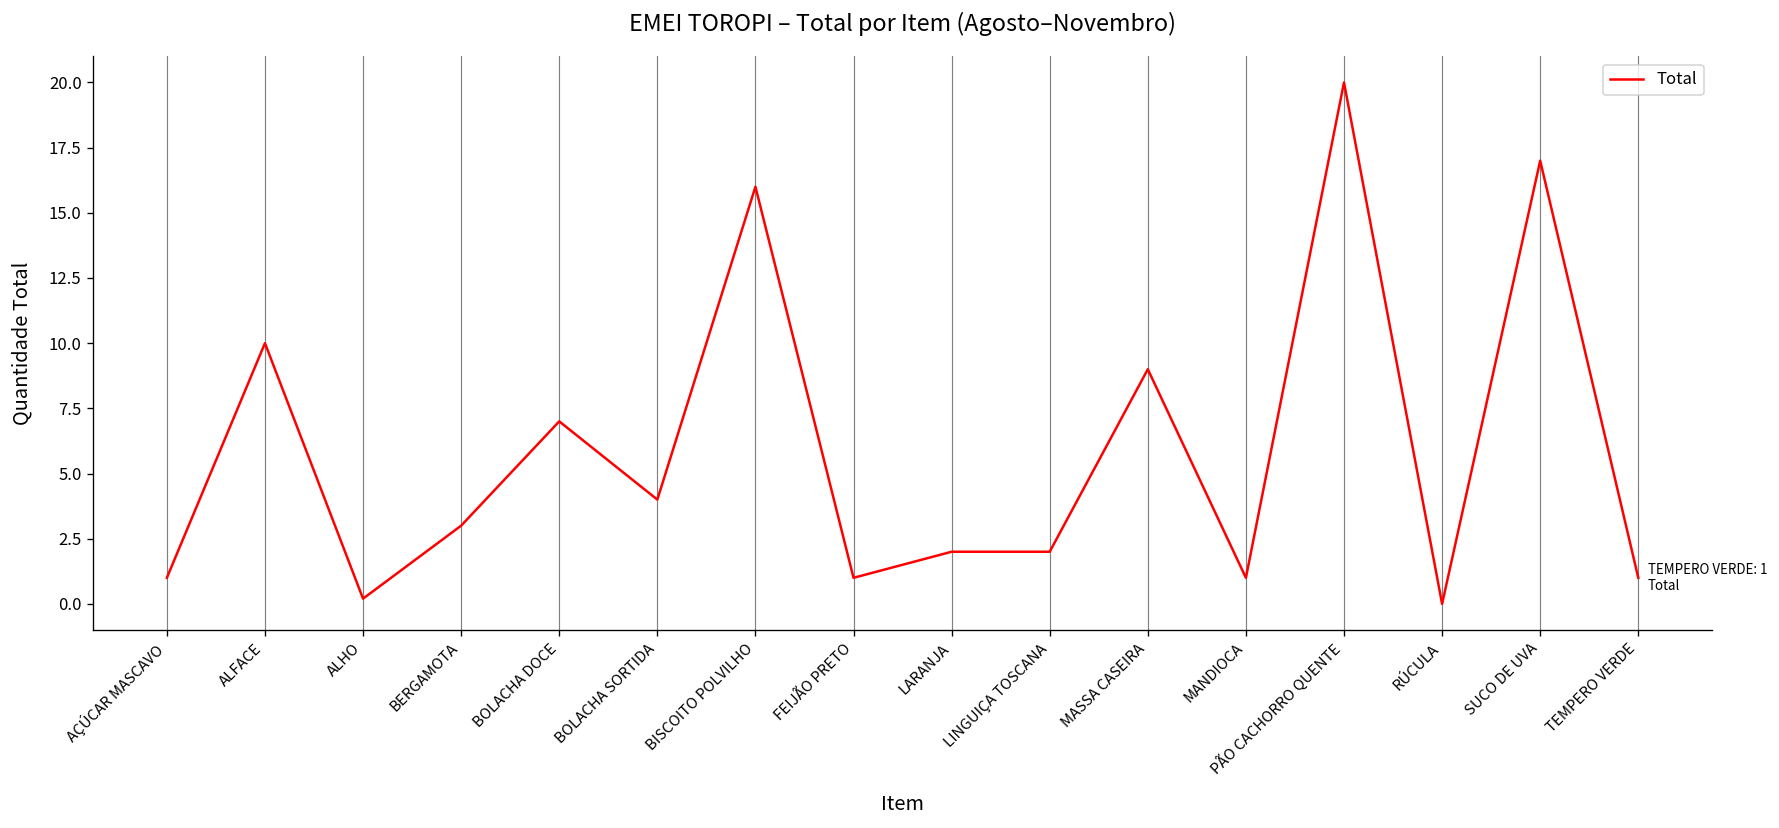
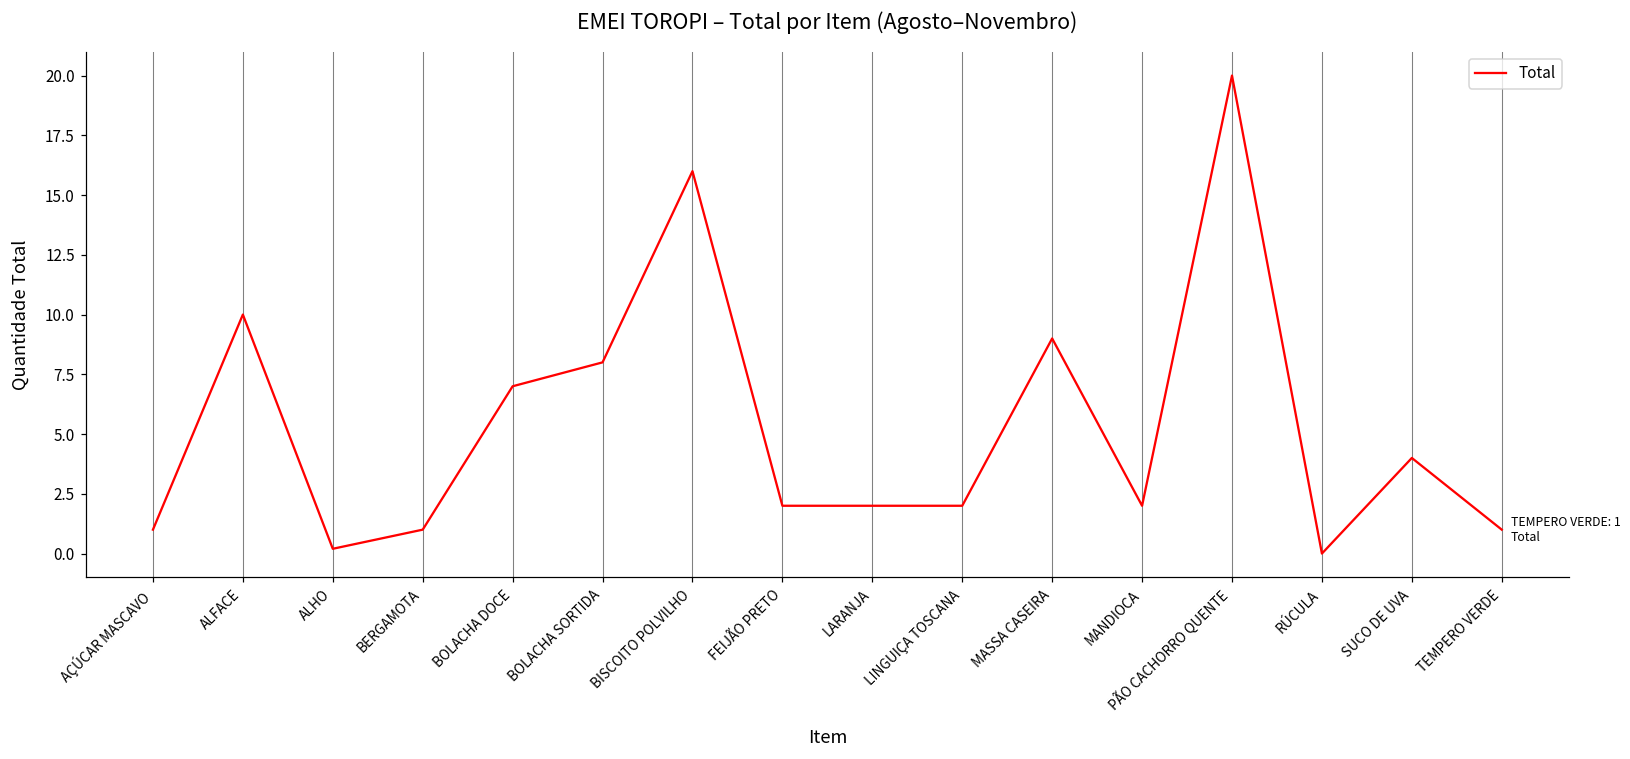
  {
    "AÇÚCAR MASCAVO": 1,
    "ALFACE": 10,
    "ALHO": 0.2,
-   "BERGAMOTA": 3,
+   "BERGAMOTA": 1,
    "BOLACHA DOCE": 7,
-   "BOLACHA SORTIDA": 4,
+   "BOLACHA SORTIDA": 8,
    "BISCOITO POLVILHO": 16,
-   "FEIJÃO PRETO": 1,
+   "FEIJÃO PRETO": 2,
    "LARANJA": 2,
    "LINGUIÇA TOSCANA": 2,
    "MASSA CASEIRA": 9,
-   "MANDIOCA": 1,
+   "MANDIOCA": 2,
    "PÃO CACHORRO QUENTE": 20,
    "RÚCULA": 0,
-   "SUCO DE UVA": 17
+   "SUCO DE UVA": 4
  }
